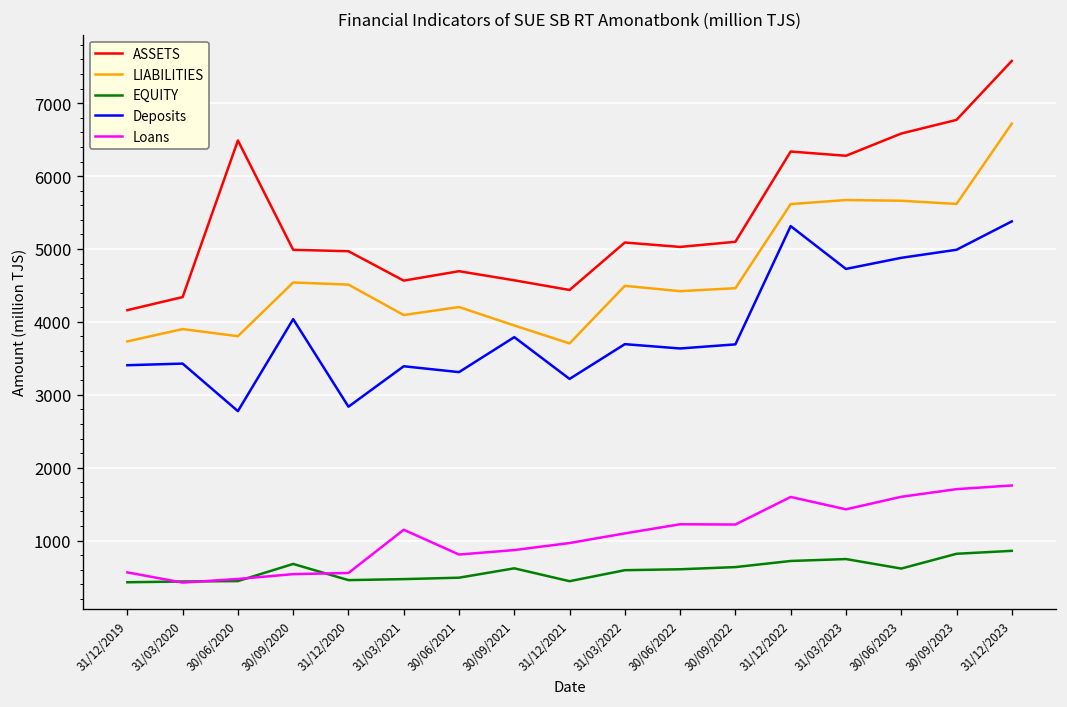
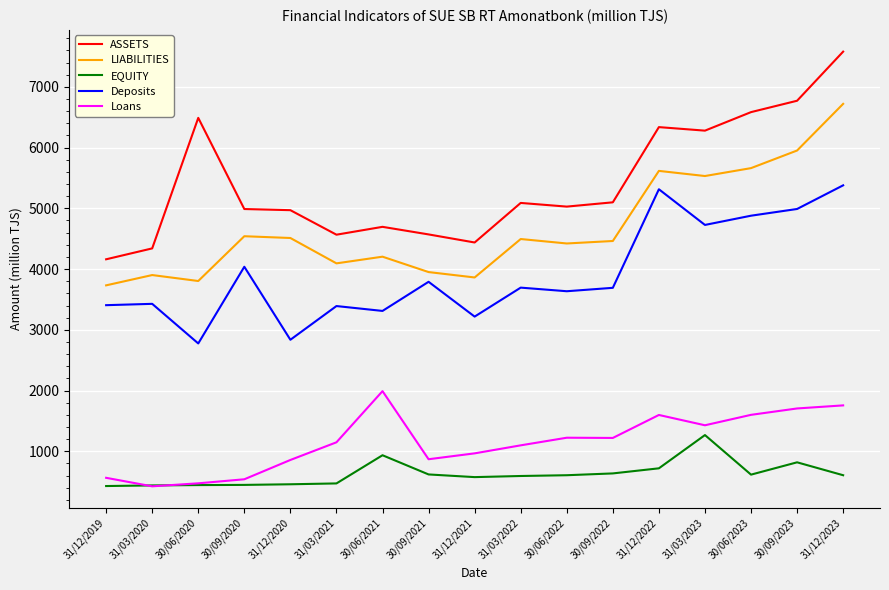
  {
    "ASSETS": {
      "31/12/2019": 4200,
      "31/03/2020": 4300,
      "30/06/2020": 6500,
      "30/09/2020": 5000,
      "31/12/2020": 5000,
      "31/03/2021": 4600,
      "30/06/2021": 4700,
      "30/09/2021": 4600,
      "31/12/2021": 4400,
      "31/03/2022": 5100,
      "30/06/2022": 5000,
      "30/09/2022": 5100,
      "31/12/2022": 6300,
      "31/03/2023": 6300,
      "30/06/2023": 6600,
      "30/09/2023": 6800,
      "31/12/2023": 7600
    },
    "LIABILITIES": {
      "31/12/2019": 3700,
      "31/03/2020": 3900,
      "30/06/2020": 3800,
      "30/09/2020": 4500,
      "31/12/2020": 4500,
      "31/03/2021": 4100,
      "30/06/2021": 4200,
      "30/09/2021": 4000,
-     "31/12/2021": 3700,
+     "31/12/2021": 3900,
      "31/03/2022": 4500,
      "30/06/2022": 4400,
      "30/09/2022": 4500,
      "31/12/2022": 5600,
-     "31/03/2023": 5700,
+     "31/03/2023": 5500,
      "30/06/2023": 5700,
-     "30/09/2023": 5600,
+     "30/09/2023": 6000,
      "31/12/2023": 6700
    },
    "EQUITY": {
      "31/12/2019": 400,
-     "30/09/2020": 700,
+     "30/09/2020": 400,
      "31/12/2020": 500,
      "31/03/2021": 500,
-     "30/06/2021": 500,
+     "30/06/2021": 900,
      "30/09/2021": 600,
-     "31/12/2021": 400,
+     "31/12/2021": 600,
      "31/03/2022": 600,
      "30/06/2022": 600,
      "30/09/2022": 600,
      "31/12/2022": 700,
-     "31/03/2023": 700,
+     "31/03/2023": 1300,
      "30/06/2023": 600,
      "30/09/2023": 800,
-     "31/12/2023": 900
+     "31/12/2023": 600
    },
    "Deposits": {
      "31/12/2019": 3400,
      "31/03/2020": 3400,
      "30/06/2020": 2800,
      "30/09/2020": 4000,
      "31/12/2020": 2800,
      "31/03/2021": 3400,
      "30/06/2021": 3300,
      "30/09/2021": 3800,
      "31/12/2021": 3200,
      "31/03/2022": 3700,
      "30/06/2022": 3600,
      "30/09/2022": 3700,
      "31/12/2022": 5300,
      "31/03/2023": 4700,
      "30/06/2023": 4900,
      "30/09/2023": 5000,
      "31/12/2023": 5400
    },
    "Loans": {
      "31/12/2019": 600,
      "30/09/2020": 500,
-     "31/12/2020": 600,
+     "31/12/2020": 900,
      "31/03/2021": 1100,
-     "30/06/2021": 800,
+     "30/06/2021": 2000,
      "30/09/2021": 900,
      "31/12/2021": 1000,
      "31/03/2022": 1100,
      "30/06/2022": 1200,
      "30/09/2022": 1200,
      "31/12/2022": 1600,
      "31/03/2023": 1400,
      "30/06/2023": 1600,
      "30/09/2023": 1700,
      "31/12/2023": 1800
    }
  }
